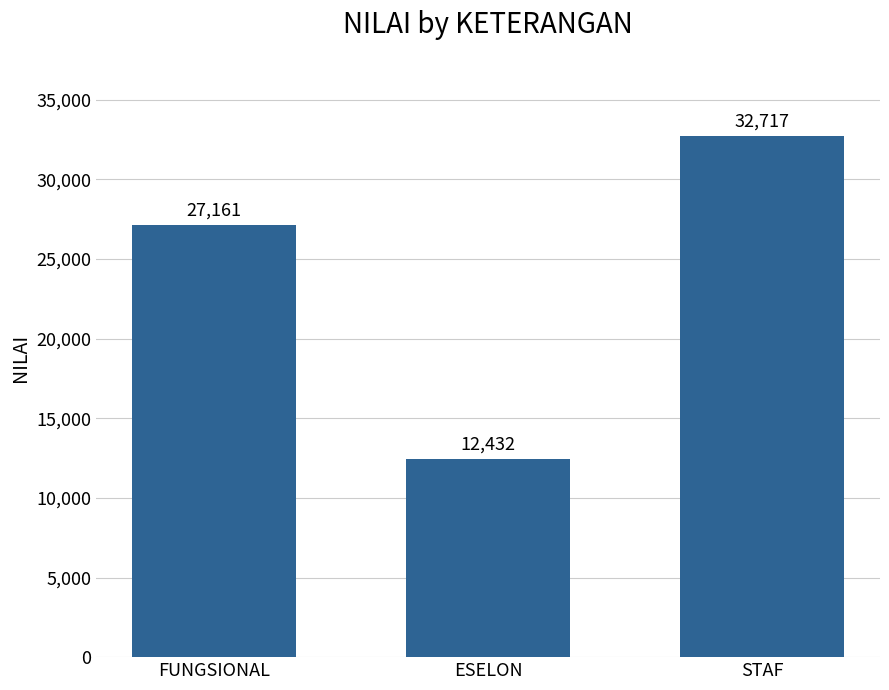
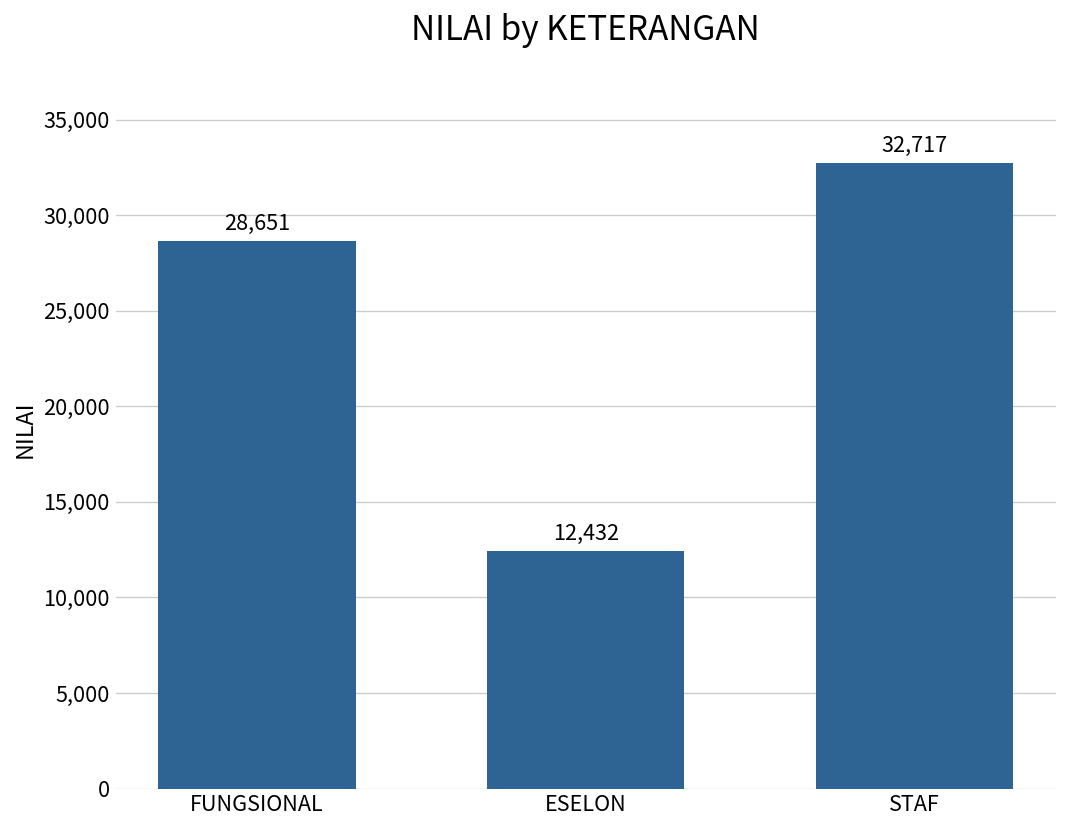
  {
-   "FUNGSIONAL": "27,161",
+   "FUNGSIONAL": "28,651",
    "ESELON": "12,432",
    "STAF": "32,717"
  }
